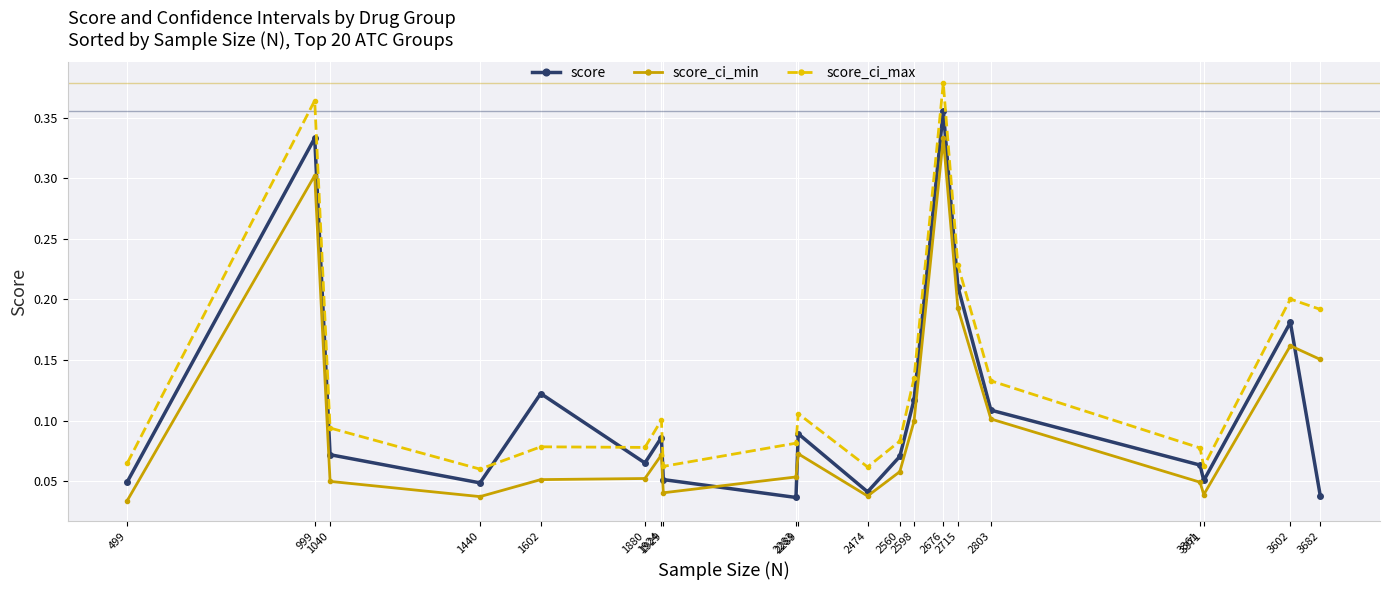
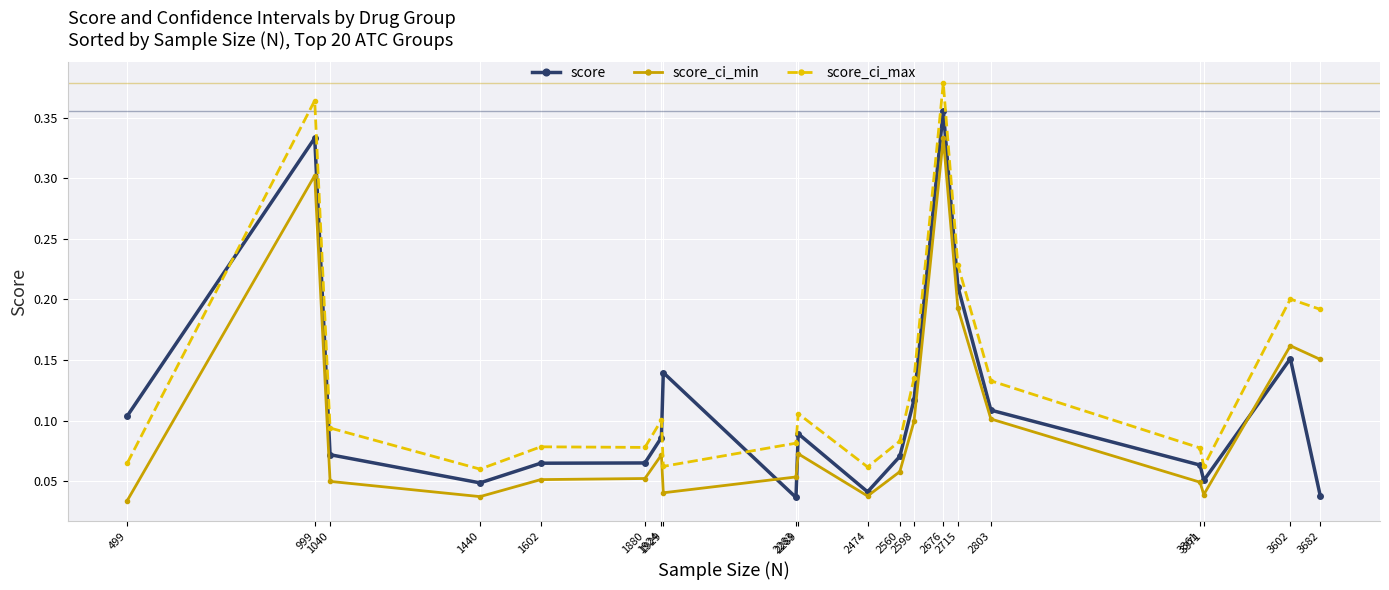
  {
    "score": {
-     "499": 0.050,
+     "499": 0.104,
      "999": 0.333,
      "1040": 0.072,
      "1440": 0.049,
-     "1602": 0.122,
+     "1602": 0.065,
      "1880": 0.065,
      "1924": 0.086,
-     "1929": 0.051,
+     "1929": 0.140,
      "2283": 0.037,
      "2289": 0.089,
      "2474": 0.041,
      "2560": 0.071,
      "2598": 0.117,
      "2676": 0.356,
      "2715": 0.211,
      "2803": 0.109,
      "3361": 0.063,
      "3371": 0.051,
-     "3602": 0.181,
+     "3602": 0.151,
      "3682": 0.038
    }
  }
